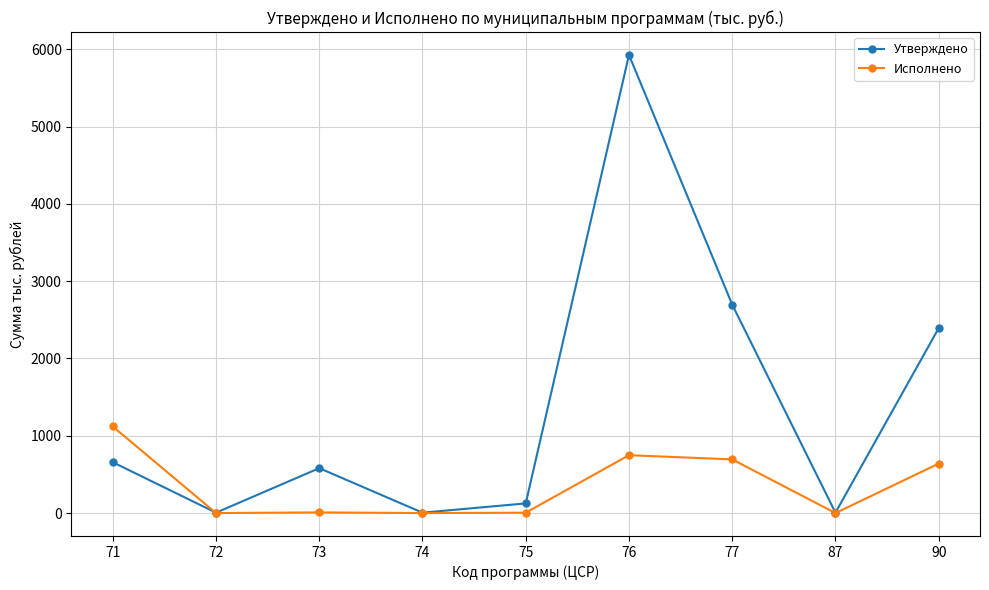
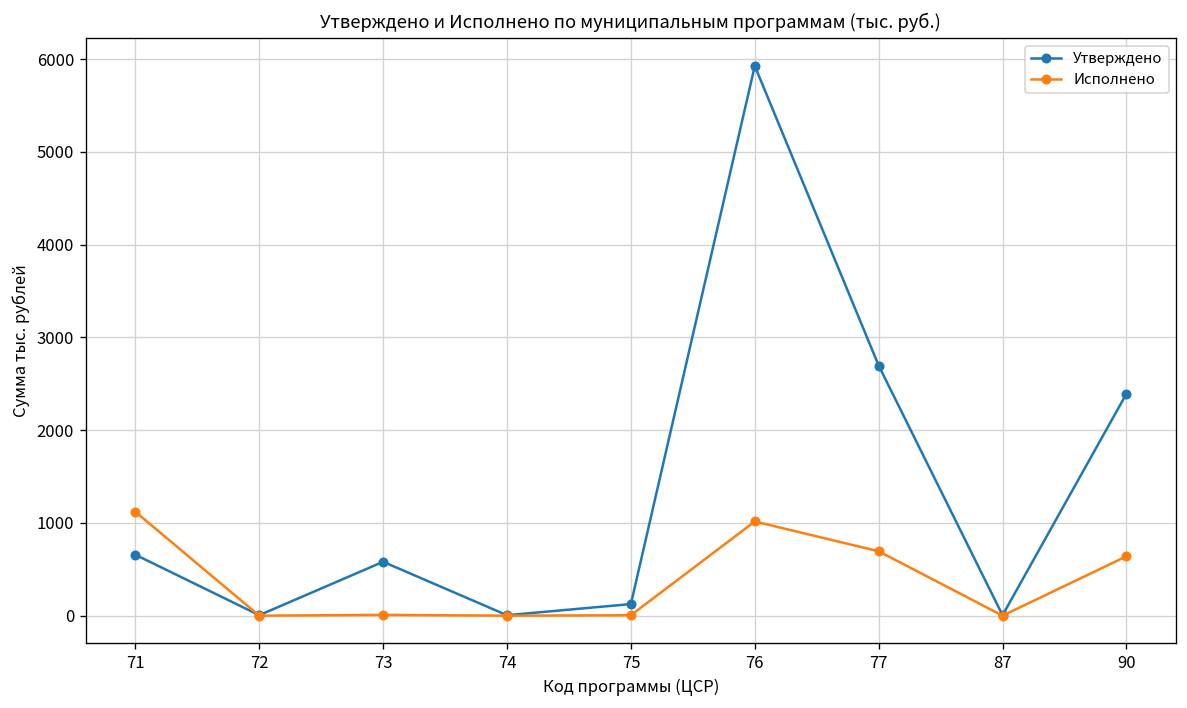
  {
    "Утверждено": {
      "71": 700,
      "73": 600,
      "75": 100,
      "76": 5900,
      "77": 2700,
      "90": 2400
    },
    "Исполнено": {
      "71": 1100,
      "73": 0,
      "75": 0,
-     "76": 700,
+     "76": 1000,
      "77": 700,
      "90": 600
    }
  }
